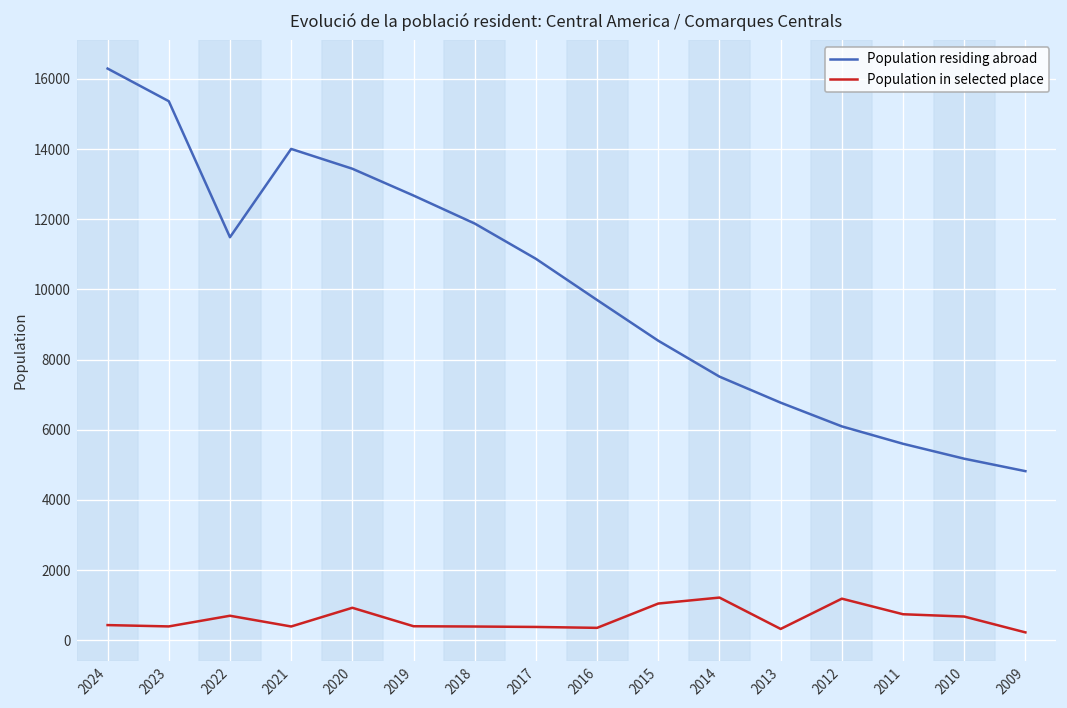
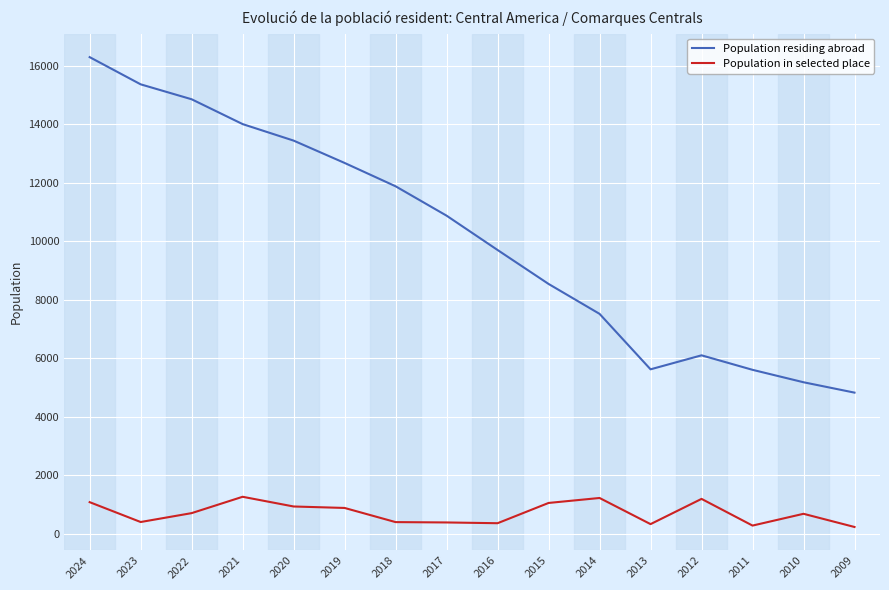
  {
    "Population residing abroad": {
      "2024": 16300,
      "2023": 15400,
-     "2022": 11500,
+     "2022": 14900,
      "2021": 14000,
      "2020": 13400,
      "2019": 12700,
      "2018": 11900,
      "2017": 10900,
      "2016": 9700,
      "2015": 8500,
      "2014": 7500,
-     "2013": 6800,
+     "2013": 5600,
      "2012": 6100,
      "2011": 5600,
      "2010": 5200,
      "2009": 4800
    },
    "Population in selected place": {
-     "2024": 400,
+     "2024": 1100,
      "2023": 400,
      "2022": 700,
-     "2021": 400,
+     "2021": 1300,
      "2020": 900,
-     "2019": 400,
+     "2019": 900,
      "2018": 400,
      "2017": 400,
      "2016": 400,
      "2015": 1000,
      "2014": 1200,
      "2013": 300,
      "2012": 1200,
-     "2011": 700,
+     "2011": 300,
      "2010": 700,
      "2009": 200
    }
  }
